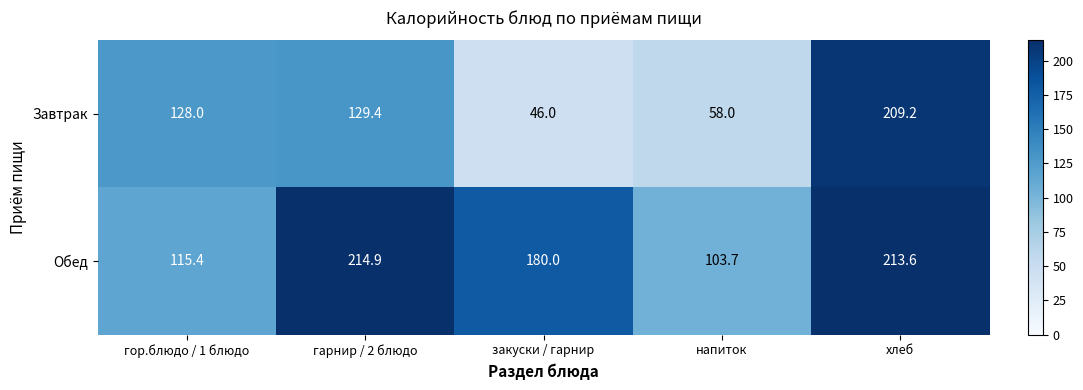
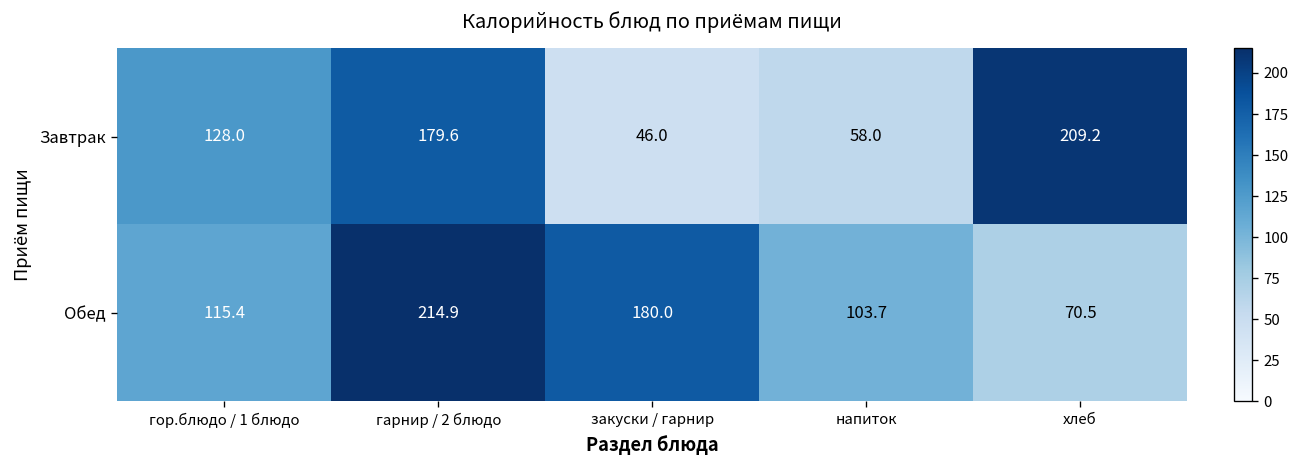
  {
    "Завтрак": {
      "гор.блюдо / 1 блюдо": 128.0,
-     "гарнир / 2 блюдо": 129.4,
+     "гарнир / 2 блюдо": 179.6,
      "закуски / гарнир": 46.0,
      "напиток": 58.0,
      "хлеб": 209.2
    },
    "Обед": {
      "гор.блюдо / 1 блюдо": 115.4,
      "гарнир / 2 блюдо": 214.9,
      "закуски / гарнир": 180.0,
      "напиток": 103.7,
-     "хлеб": 213.6
+     "хлеб": 70.5
    }
  }
